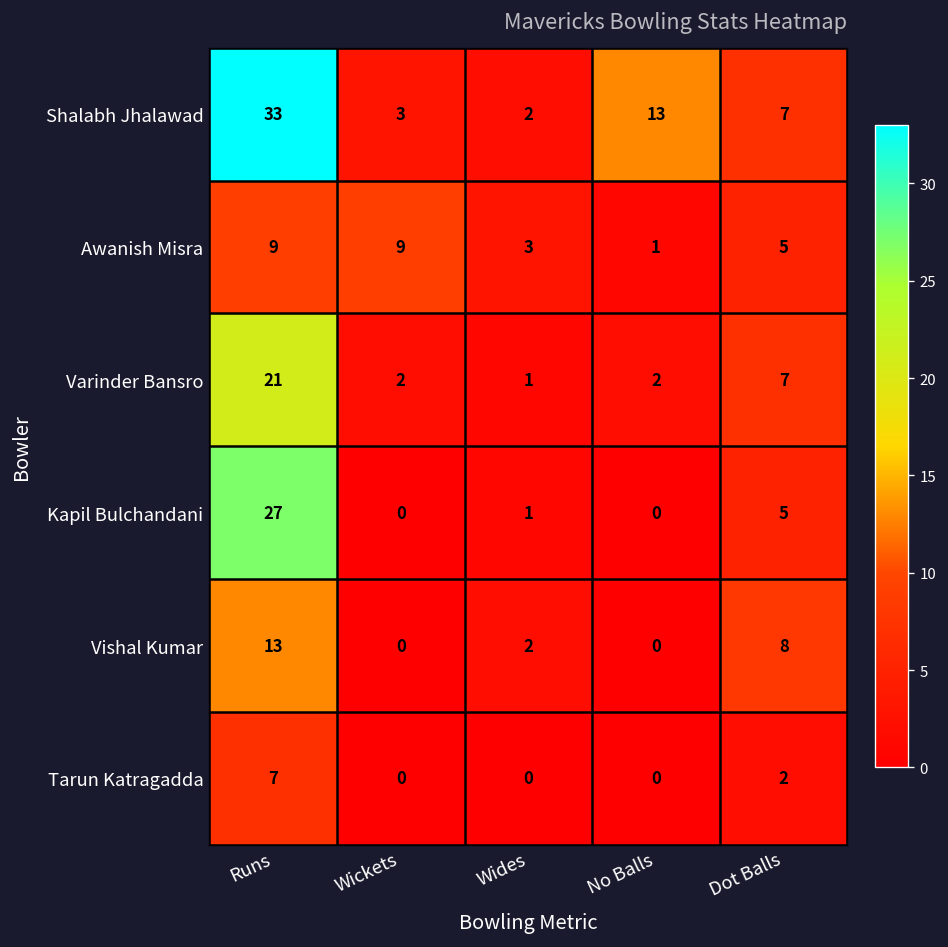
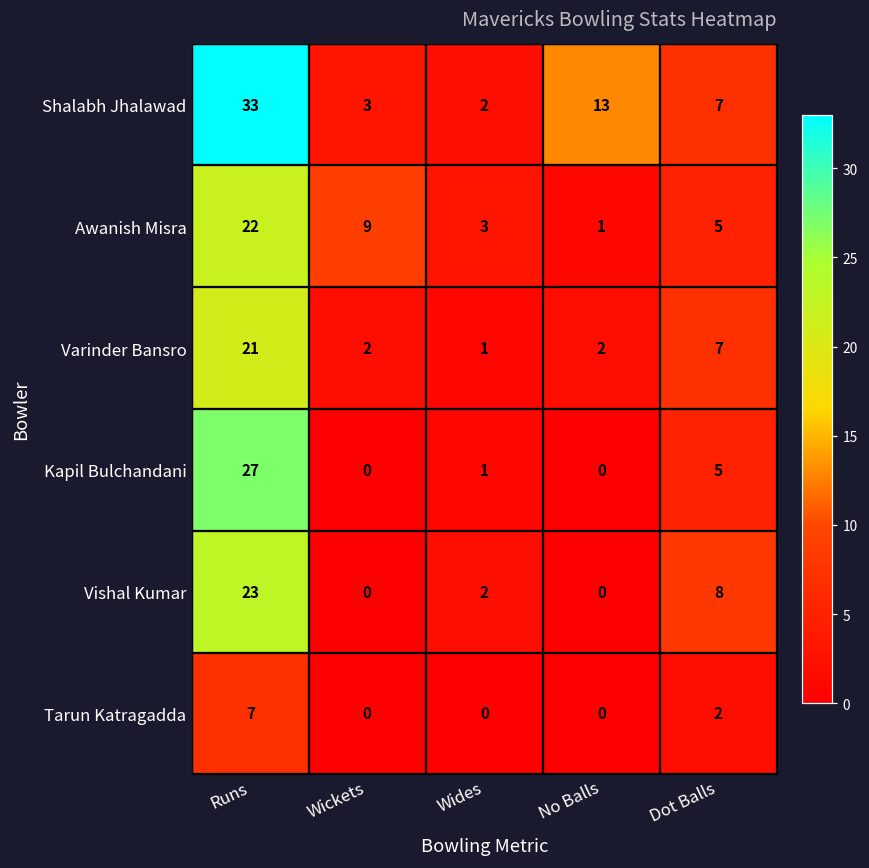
  {
    "Shalabh Jhalawad": {
      "Runs": 33,
      "Wickets": 3,
      "Wides": 2,
      "No Balls": 13,
      "Dot Balls": 7
    },
    "Awanish Misra": {
-     "Runs": 9,
+     "Runs": 22,
      "Wickets": 9,
      "Wides": 3,
      "No Balls": 1,
      "Dot Balls": 5
    },
    "Varinder Bansro": {
      "Runs": 21,
      "Wickets": 2,
      "Wides": 1,
      "No Balls": 2,
      "Dot Balls": 7
    },
    "Kapil Bulchandani": {
      "Runs": 27,
      "Wickets": 0,
      "Wides": 1,
      "No Balls": 0,
      "Dot Balls": 5
    },
    "Vishal Kumar": {
-     "Runs": 13,
+     "Runs": 23,
      "Wickets": 0,
      "Wides": 2,
      "No Balls": 0,
      "Dot Balls": 8
    },
    "Tarun Katragadda": {
      "Runs": 7,
      "Wickets": 0,
      "Wides": 0,
      "No Balls": 0,
      "Dot Balls": 2
    }
  }
